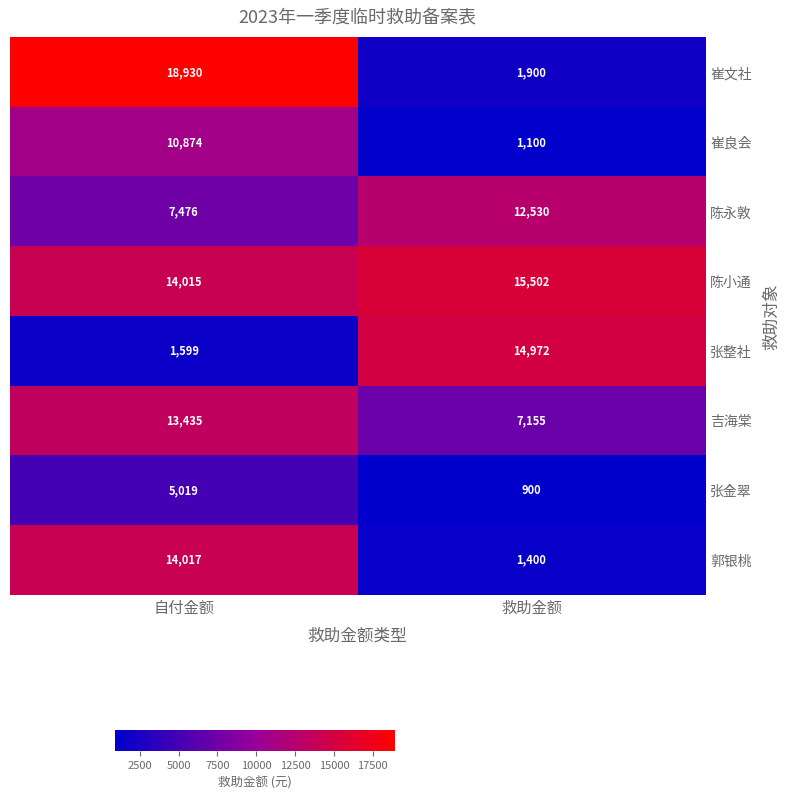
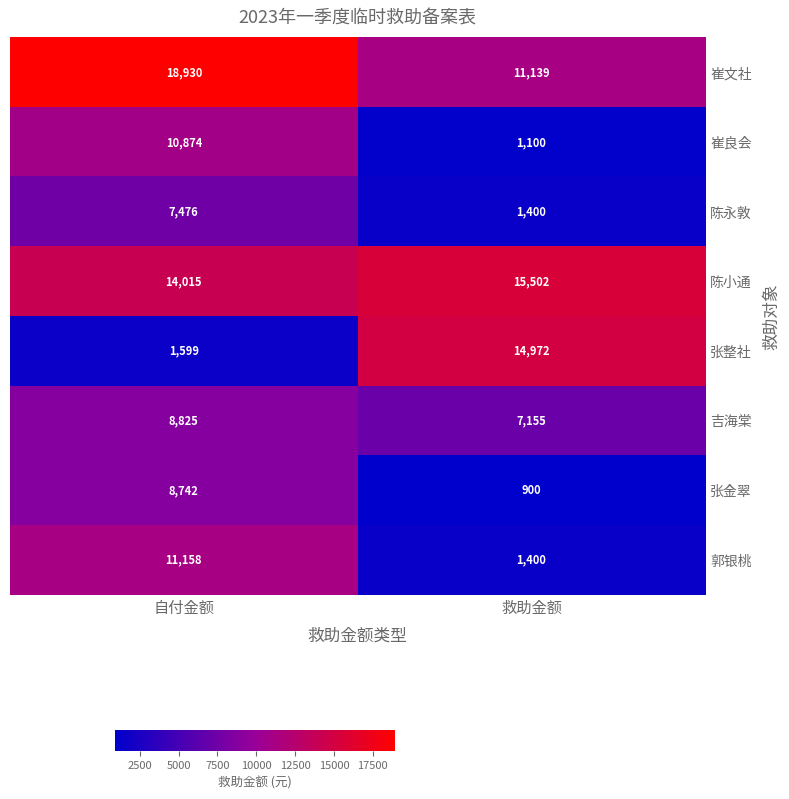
  {
    "崔文社": {
      "自付金额": "18,930",
-     "救助金额": "1,900"
+     "救助金额": "11,139"
    },
    "崔良会": {
      "自付金额": "10,874",
      "救助金额": "1,100"
    },
    "陈永敦": {
      "自付金额": "7,476",
-     "救助金额": "12,530"
+     "救助金额": "1,400"
    },
    "陈小通": {
      "自付金额": "14,015",
      "救助金额": "15,502"
    },
    "张整社": {
      "自付金额": "1,599",
      "救助金额": "14,972"
    },
    "吉海棠": {
-     "自付金额": "13,435",
+     "自付金额": "8,825",
      "救助金额": "7,155"
    },
    "张金翠": {
-     "自付金额": "5,019",
+     "自付金额": "8,742",
      "救助金额": "900"
    },
    "郭银桃": {
-     "自付金额": "14,017",
+     "自付金额": "11,158",
      "救助金额": "1,400"
    }
  }
